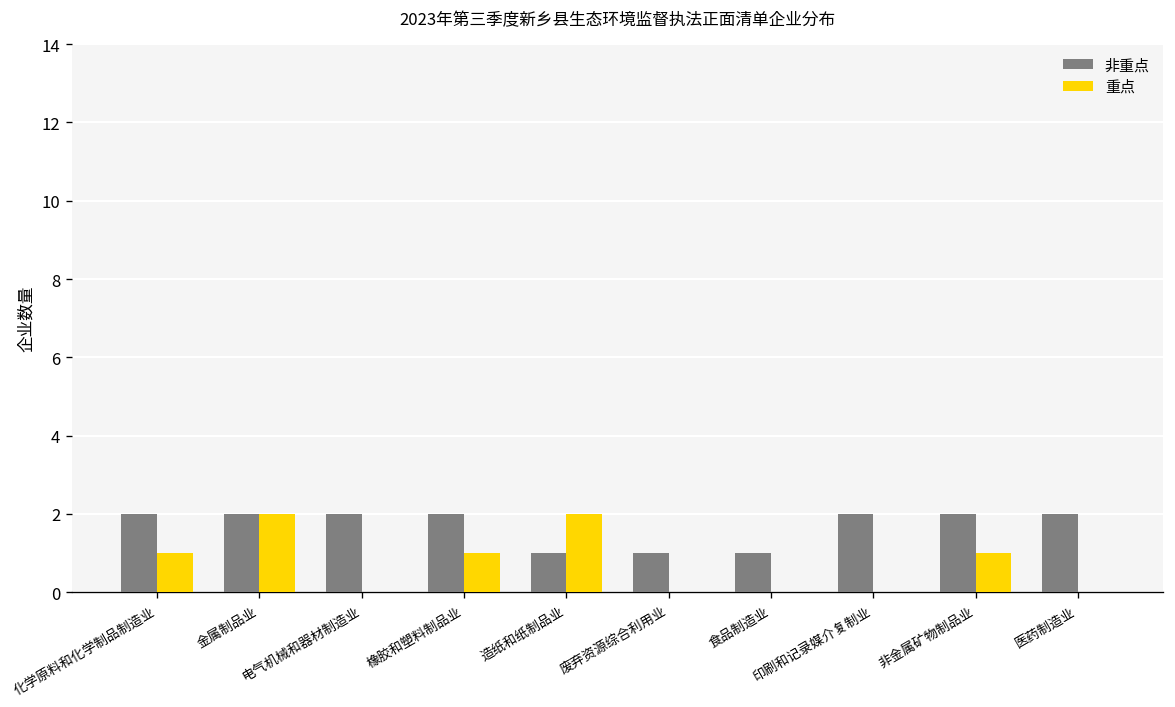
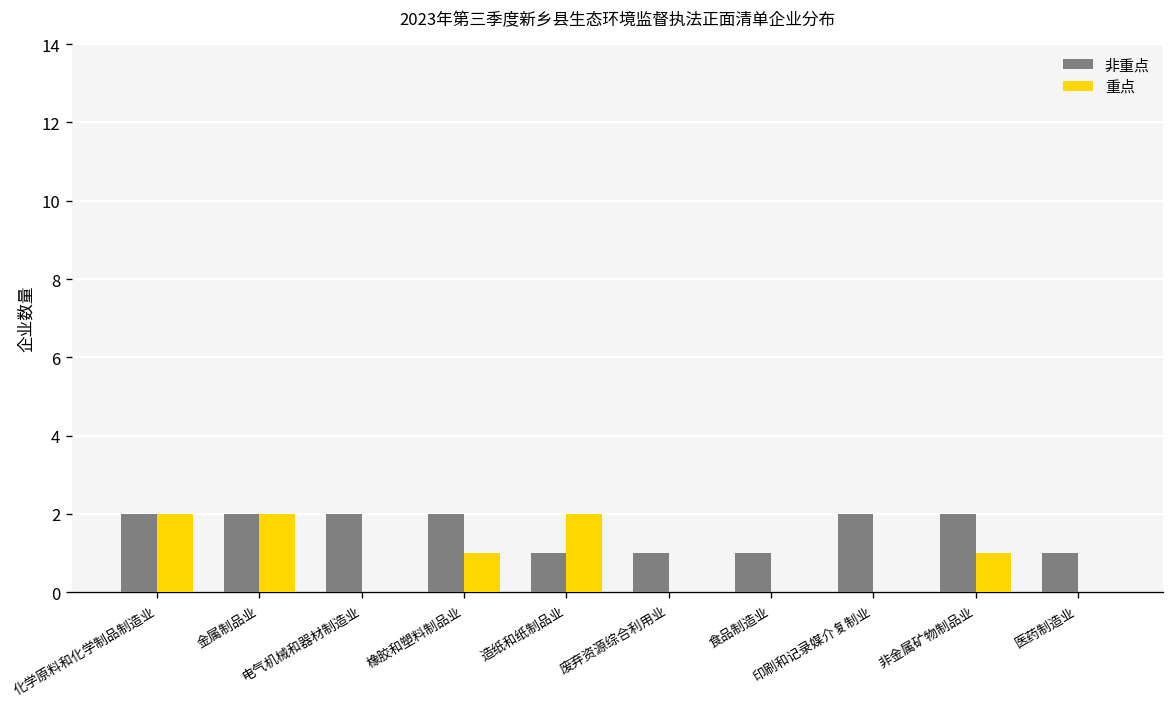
  {
    "非重点": {
      "化学原料和化学制品制造业": 2,
      "金属制品业": 2,
      "电气机械和器材制造业": 2,
      "橡胶和塑料制品业": 2,
      "造纸和纸制品业": 1,
      "废弃资源综合利用业": 1,
      "食品制造业": 1,
      "印刷和记录媒介复制业": 2,
      "非金属矿物制品业": 2,
-     "医药制造业": 2
+     "医药制造业": 1
    },
    "重点": {
-     "化学原料和化学制品制造业": 1,
+     "化学原料和化学制品制造业": 2,
      "金属制品业": 2,
      "电气机械和器材制造业": 0,
      "橡胶和塑料制品业": 1,
      "造纸和纸制品业": 2,
      "废弃资源综合利用业": 0,
      "食品制造业": 0,
      "印刷和记录媒介复制业": 0,
      "非金属矿物制品业": 1,
      "医药制造业": 0
    }
  }
